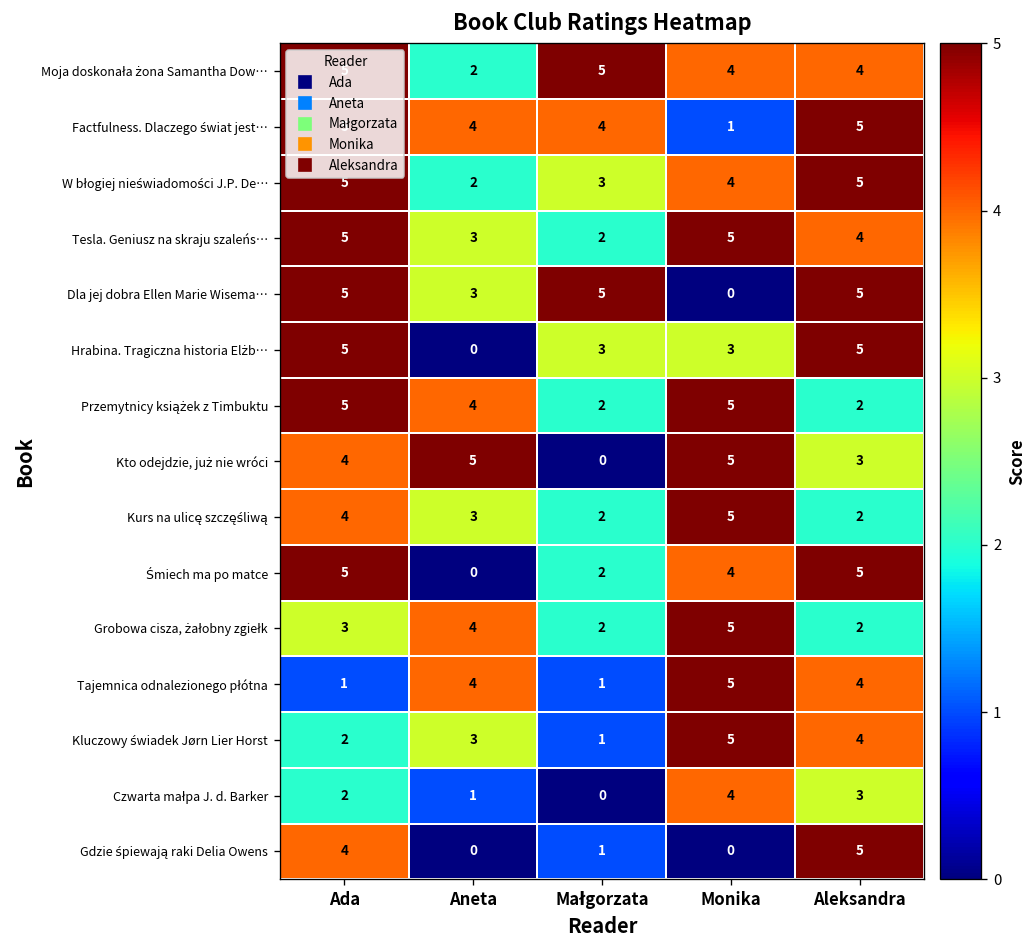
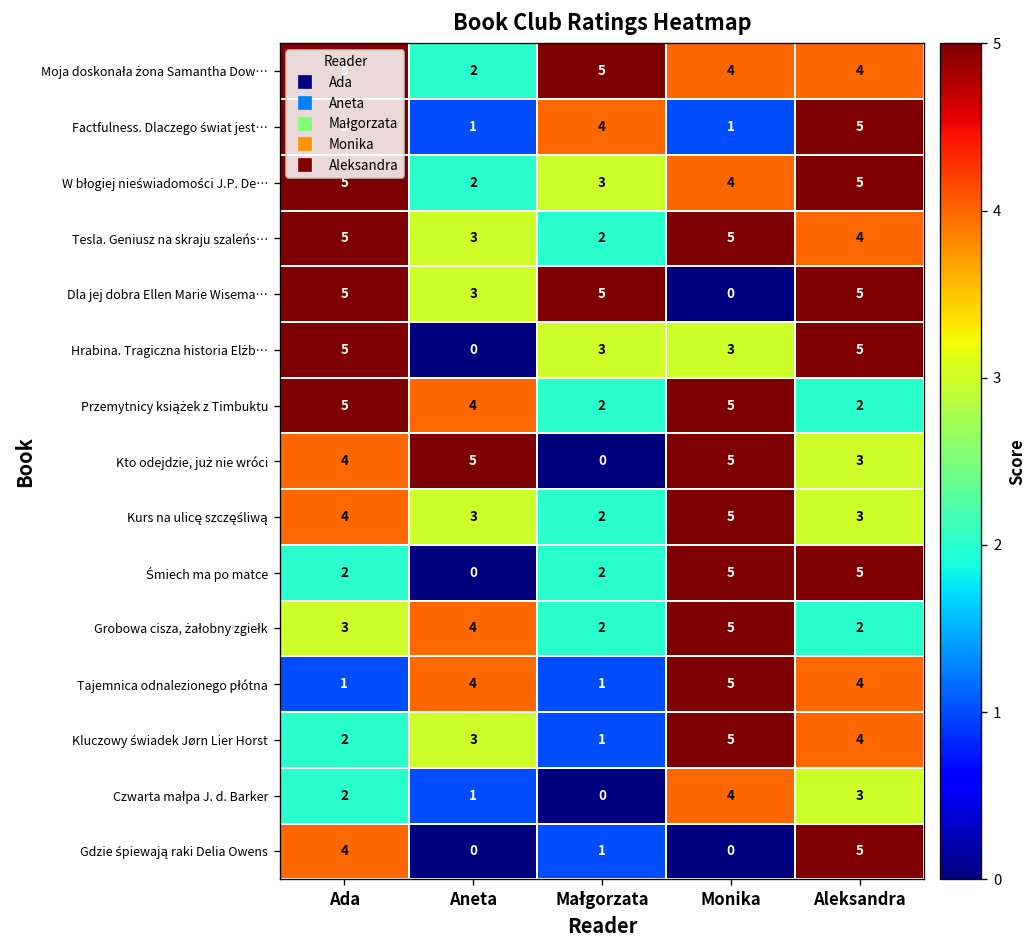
  {
    "Moja doskonała żona Samantha Dow…": {
      "Aneta": 2,
      "Małgorzata": 5,
      "Monika": 4,
      "Aleksandra": 4
    },
    "Factfulness. Dlaczego świat jest…": {
-     "Aneta": 4,
+     "Aneta": 1,
      "Małgorzata": 4,
      "Monika": 1,
      "Aleksandra": 5
    },
    "W błogiej nieświadomości J.P. De…": {
      "Ada": 5,
      "Aneta": 2,
      "Małgorzata": 3,
      "Monika": 4,
      "Aleksandra": 5
    },
    "Tesla. Geniusz na skraju szaleńs…": {
      "Ada": 5,
      "Aneta": 3,
      "Małgorzata": 2,
      "Monika": 5,
      "Aleksandra": 4
    },
    "Dla jej dobra Ellen Marie Wisema…": {
      "Ada": 5,
      "Aneta": 3,
      "Małgorzata": 5,
      "Monika": 0,
      "Aleksandra": 5
    },
    "Hrabina. Tragiczna historia Elżb…": {
      "Ada": 5,
      "Aneta": 0,
      "Małgorzata": 3,
      "Monika": 3,
      "Aleksandra": 5
    },
    "Przemytnicy książek z Timbuktu": {
      "Ada": 5,
      "Aneta": 4,
      "Małgorzata": 2,
      "Monika": 5,
      "Aleksandra": 2
    },
    "Kto odejdzie, już nie wróci": {
      "Ada": 4,
      "Aneta": 5,
      "Małgorzata": 0,
      "Monika": 5,
      "Aleksandra": 3
    },
    "Kurs na ulicę szczęśliwą": {
      "Ada": 4,
      "Aneta": 3,
      "Małgorzata": 2,
      "Monika": 5,
-     "Aleksandra": 2
+     "Aleksandra": 3
    },
    "Śmiech ma po matce": {
-     "Ada": 5,
+     "Ada": 2,
      "Aneta": 0,
      "Małgorzata": 2,
-     "Monika": 4,
+     "Monika": 5,
      "Aleksandra": 5
    },
    "Grobowa cisza, żałobny zgiełk": {
      "Ada": 3,
      "Aneta": 4,
      "Małgorzata": 2,
      "Monika": 5,
      "Aleksandra": 2
    },
    "Tajemnica odnalezionego płótna": {
      "Ada": 1,
      "Aneta": 4,
      "Małgorzata": 1,
      "Monika": 5,
      "Aleksandra": 4
    },
    "Kluczowy świadek Jørn Lier Horst": {
      "Ada": 2,
      "Aneta": 3,
      "Małgorzata": 1,
      "Monika": 5,
      "Aleksandra": 4
    },
    "Czwarta małpa J. d. Barker": {
      "Ada": 2,
      "Aneta": 1,
      "Małgorzata": 0,
      "Monika": 4,
      "Aleksandra": 3
    },
    "Gdzie śpiewają raki Delia Owens": {
      "Ada": 4,
      "Aneta": 0,
      "Małgorzata": 1,
      "Monika": 0,
      "Aleksandra": 5
    }
  }
